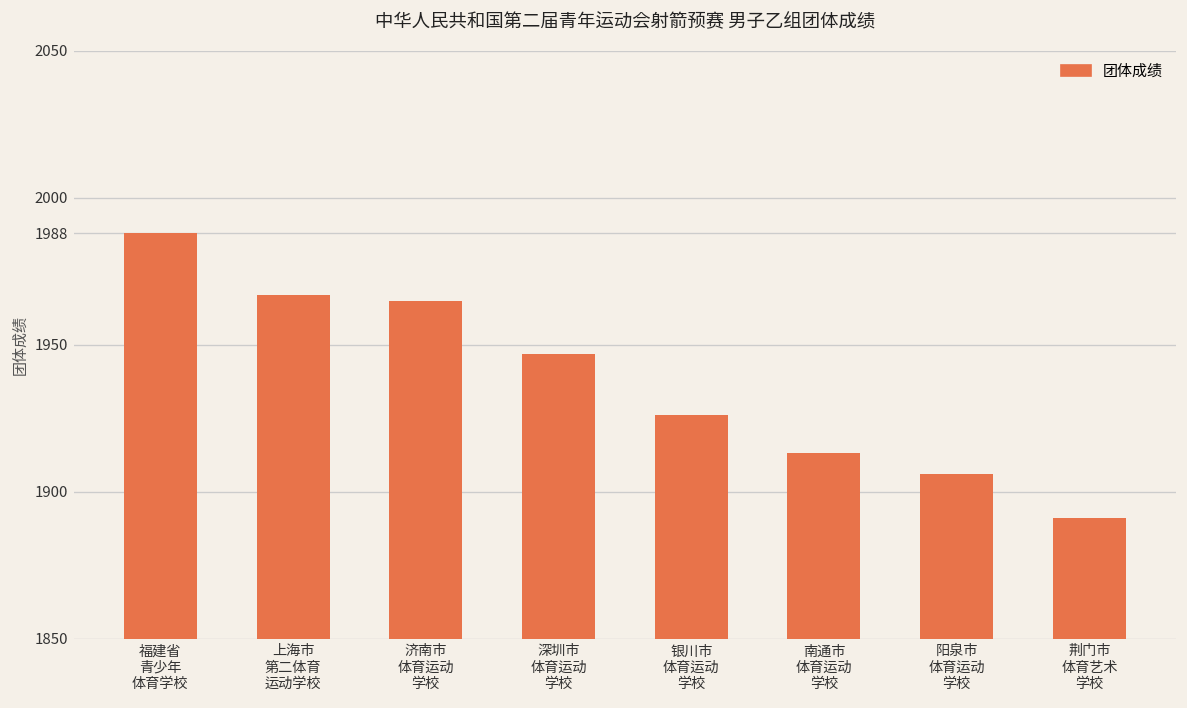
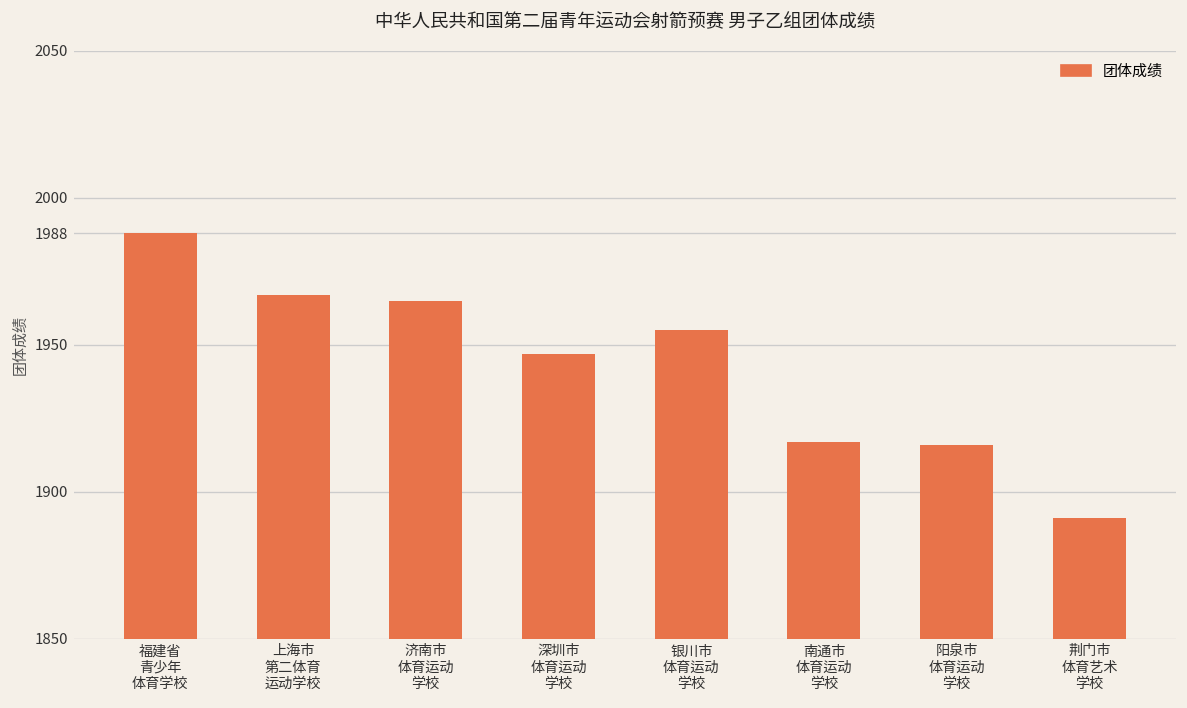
  {
    "福建省 青少年 体育学校": 1988,
    "上海市 第二体育 运动学校": 1967,
    "济南市 体育运动 学校": 1965,
    "深圳市 体育运动 学校": 1947,
-   "银川市 体育运动 学校": 1926,
-   "南通市 体育运动 学校": 1913,
-   "阳泉市 体育运动 学校": 1906,
+   "银川市 体育运动 学校": 1955,
+   "南通市 体育运动 学校": 1917,
+   "阳泉市 体育运动 学校": 1916,
    "荆门市 体育艺术 学校": 1891
  }
